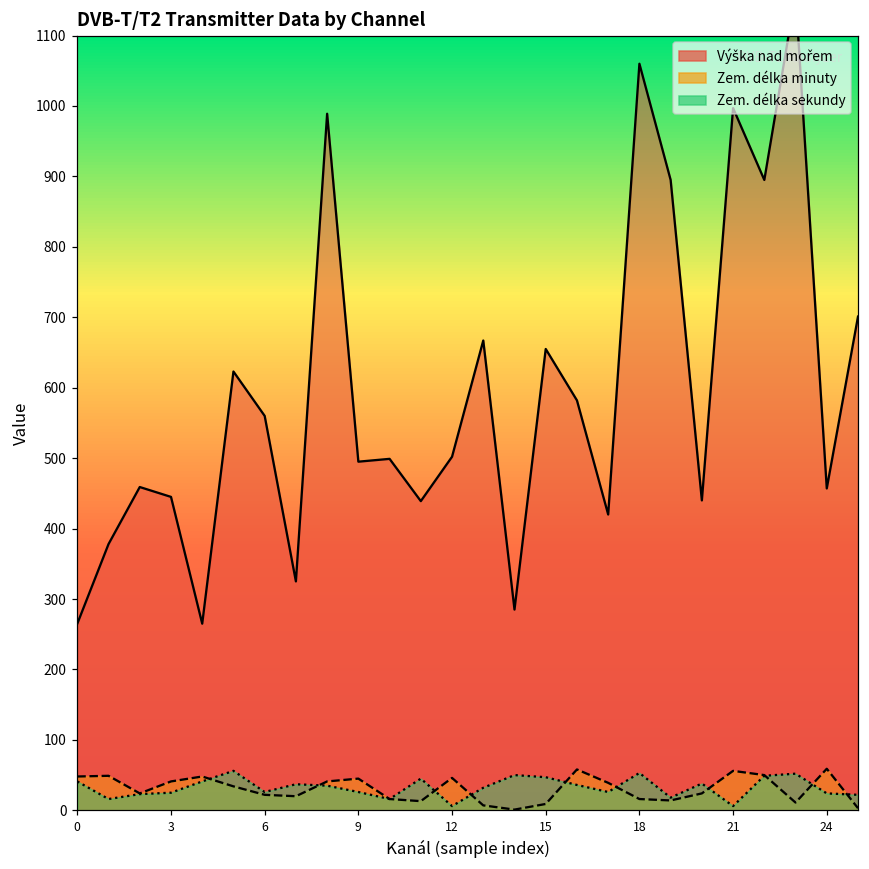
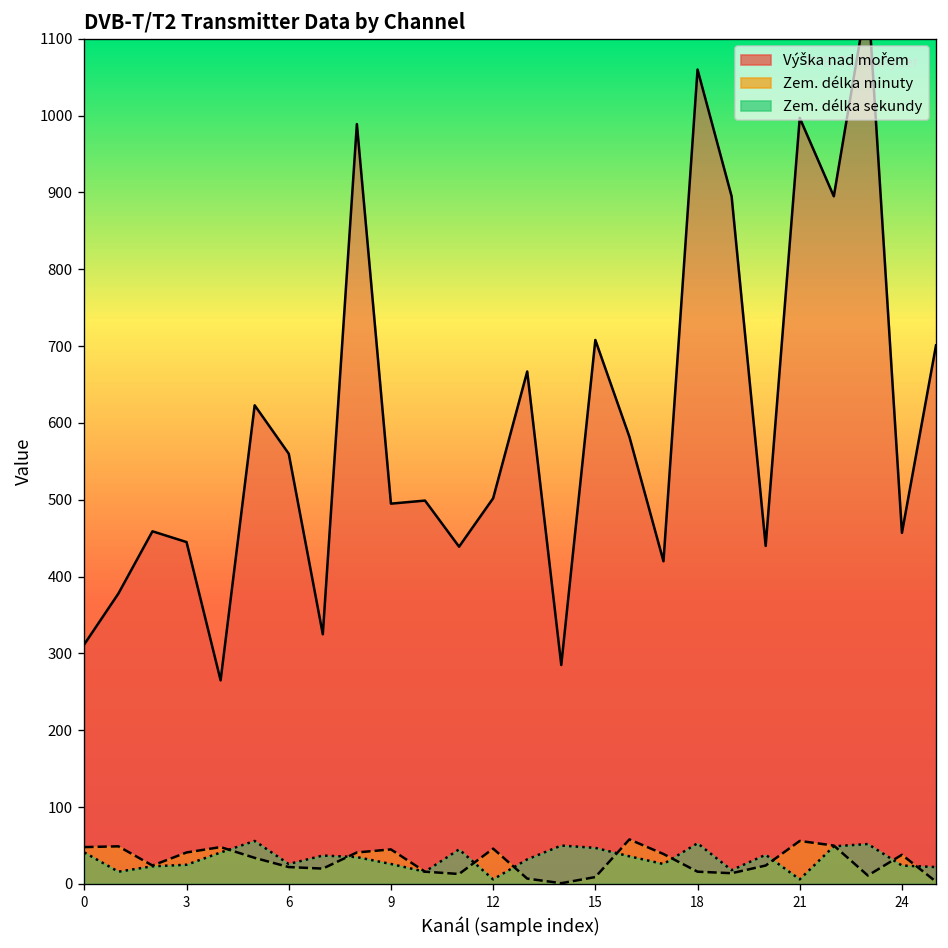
  {
    "Výška nad mořem": {
-     "0": 270,
+     "0": 310,
      "3": 450,
      "6": 560,
      "9": 500,
      "12": 500,
-     "15": 660,
+     "15": 710,
      "18": 1060,
      "24": 460
    },
    "Zem. délka minuty": {
      "0": 50,
      "3": 40,
      "6": 20,
      "9": 50,
      "12": 50,
      "15": 10,
      "18": 20,
-     "24": 60
+     "24": 40
    },
    "Zem. délka sekundy": {
      "0": 40,
      "3": 30,
      "6": 30,
      "9": 30,
      "12": 10,
      "15": 50,
      "18": 50,
      "24": 20
    }
  }
